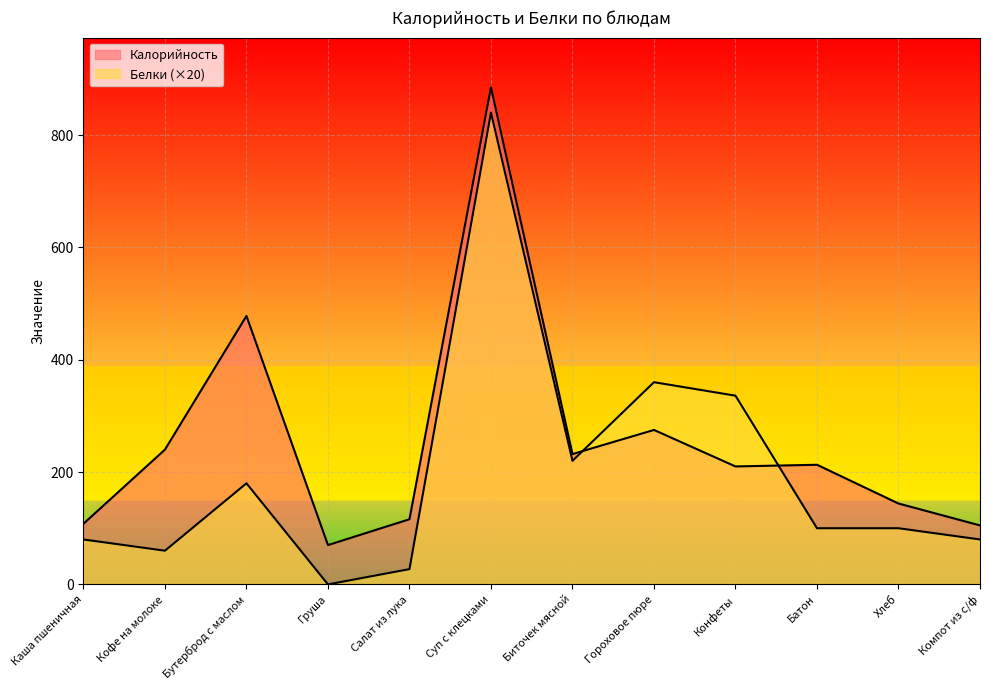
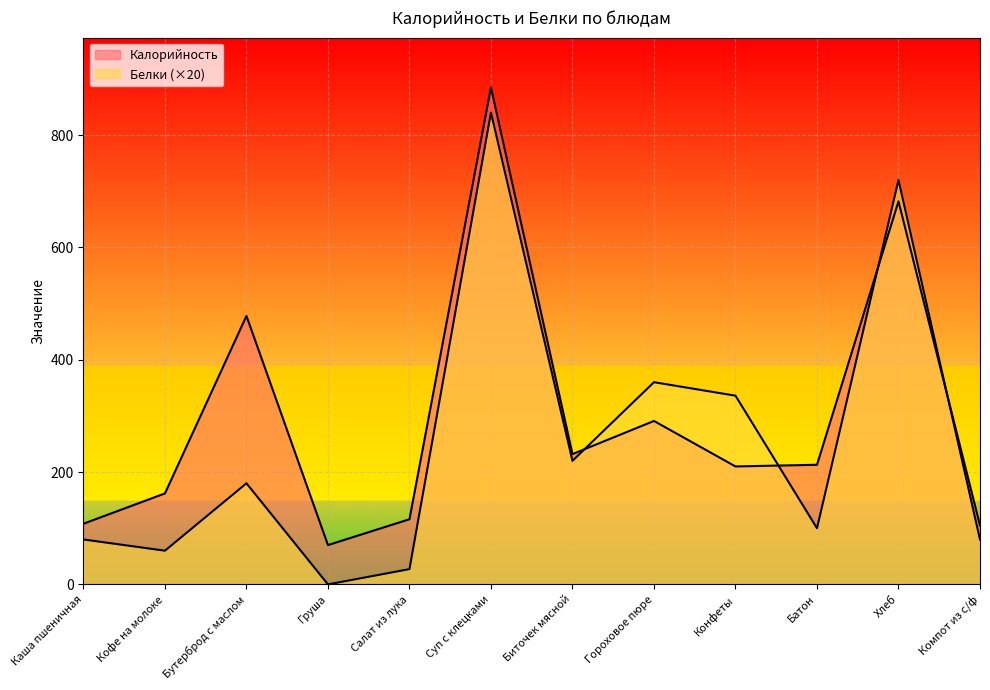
  {
    "Калорийность": {
      "Каша пшеничная": 110,
-     "Кофе на молоке": 240,
+     "Кофе на молоке": 160,
      "Бутерброд с маслом": 480,
      "Груша": 70,
      "Салат из лука": 120,
      "Суп с клецками": 890,
      "Биточек мясной": 230,
-     "Гороховое пюре": 280,
+     "Гороховое пюре": 290,
      "Конфеты": 210,
      "Батон": 210,
-     "Хлеб": 140,
+     "Хлеб": 680,
      "Компот из с/ф": 110
    },
    "Белки (×20)": {
      "Каша пшеничная": 80,
      "Кофе на молоке": 60,
      "Бутерброд с маслом": 180,
      "Груша": 0,
      "Салат из лука": 30,
      "Суп с клецками": 840,
      "Биточек мясной": 220,
      "Гороховое пюре": 360,
      "Конфеты": 340,
      "Батон": 100,
-     "Хлеб": 100,
+     "Хлеб": 720,
      "Компот из с/ф": 80
    }
  }
